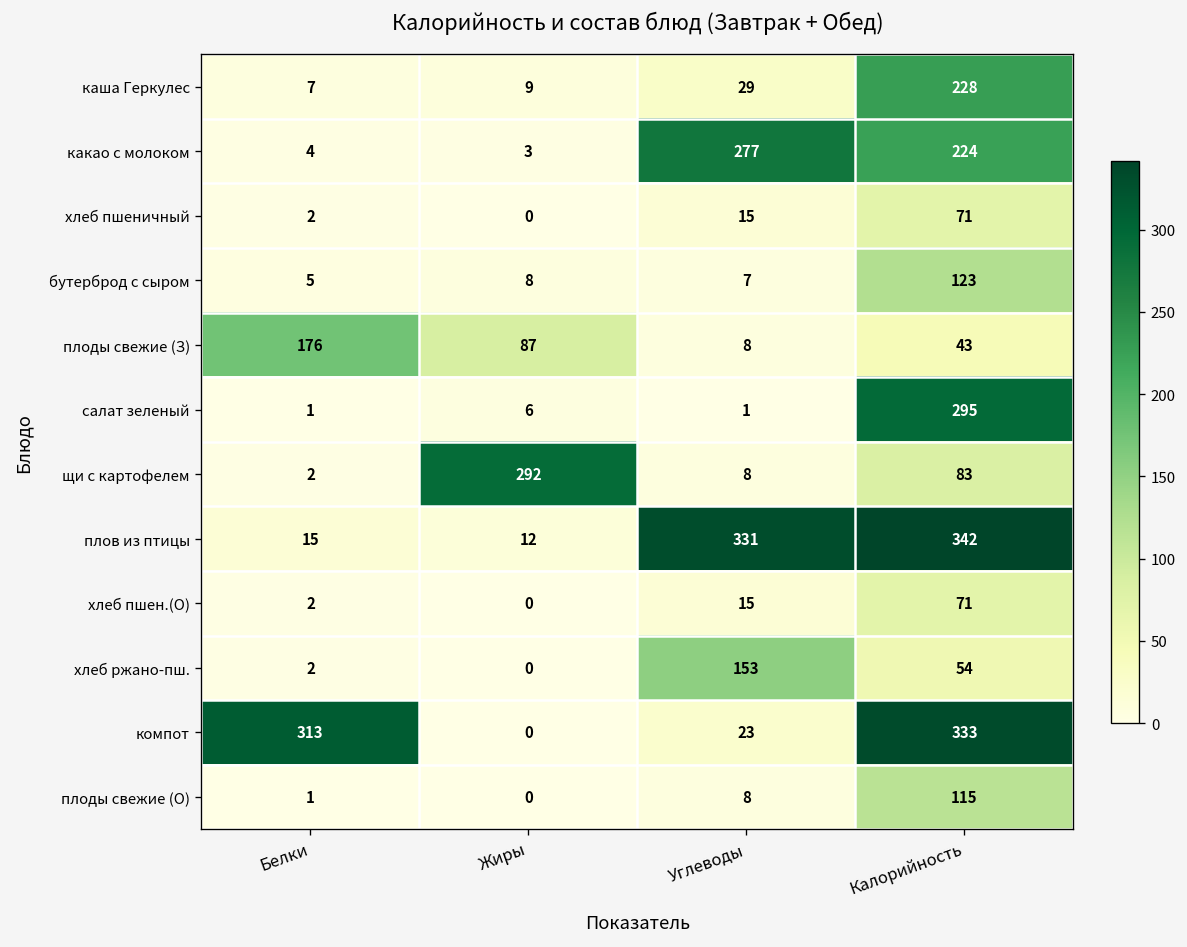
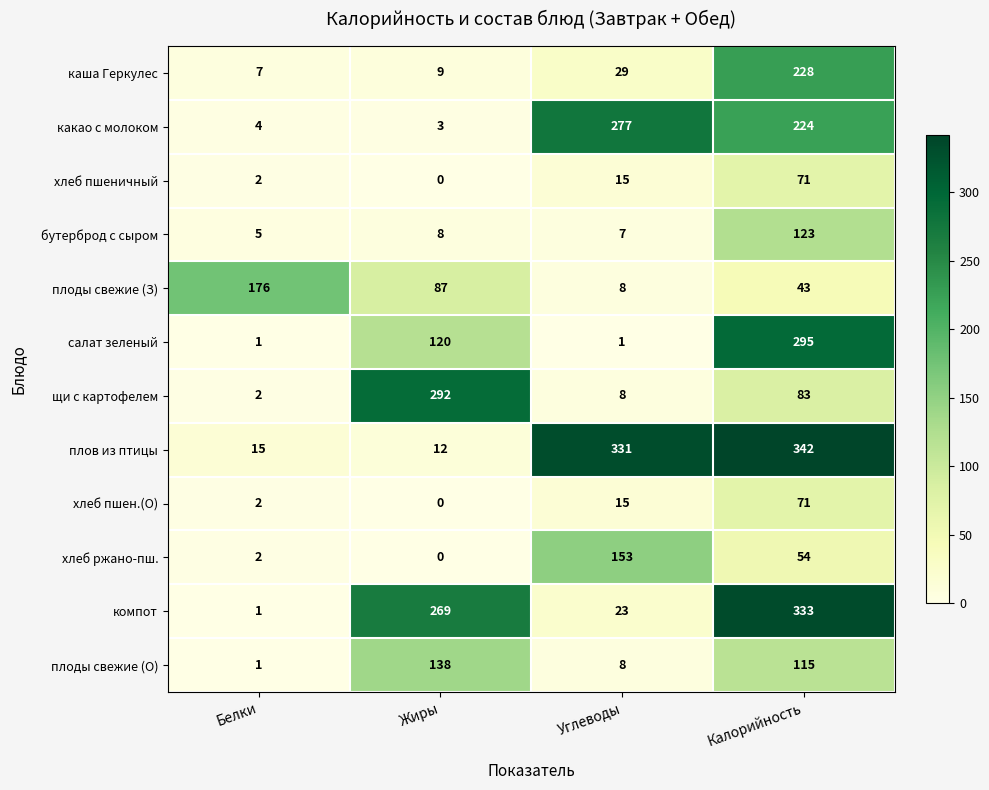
  {
    "каша Геркулес": {
      "Белки": 7,
      "Жиры": 9,
      "Углеводы": 29,
      "Калорийность": 228
    },
    "какао с молоком": {
      "Белки": 4,
      "Жиры": 3,
      "Углеводы": 277,
      "Калорийность": 224
    },
    "хлеб пшеничный": {
      "Белки": 2,
      "Жиры": 0,
      "Углеводы": 15,
      "Калорийность": 71
    },
    "бутерброд с сыром": {
      "Белки": 5,
      "Жиры": 8,
      "Углеводы": 7,
      "Калорийность": 123
    },
    "плоды свежие (З)": {
      "Белки": 176,
      "Жиры": 87,
      "Углеводы": 8,
      "Калорийность": 43
    },
    "салат зеленый": {
      "Белки": 1,
-     "Жиры": 6,
+     "Жиры": 120,
      "Углеводы": 1,
      "Калорийность": 295
    },
    "щи с картофелем": {
      "Белки": 2,
      "Жиры": 292,
      "Углеводы": 8,
      "Калорийность": 83
    },
    "плов из птицы": {
      "Белки": 15,
      "Жиры": 12,
      "Углеводы": 331,
      "Калорийность": 342
    },
    "хлеб пшен.(О)": {
      "Белки": 2,
      "Жиры": 0,
      "Углеводы": 15,
      "Калорийность": 71
    },
    "хлеб ржано-пш.": {
      "Белки": 2,
      "Жиры": 0,
      "Углеводы": 153,
      "Калорийность": 54
    },
    "компот": {
-     "Белки": 313,
-     "Жиры": 0,
+     "Белки": 1,
+     "Жиры": 269,
      "Углеводы": 23,
      "Калорийность": 333
    },
    "плоды свежие (О)": {
      "Белки": 1,
-     "Жиры": 0,
+     "Жиры": 138,
      "Углеводы": 8,
      "Калорийность": 115
    }
  }
